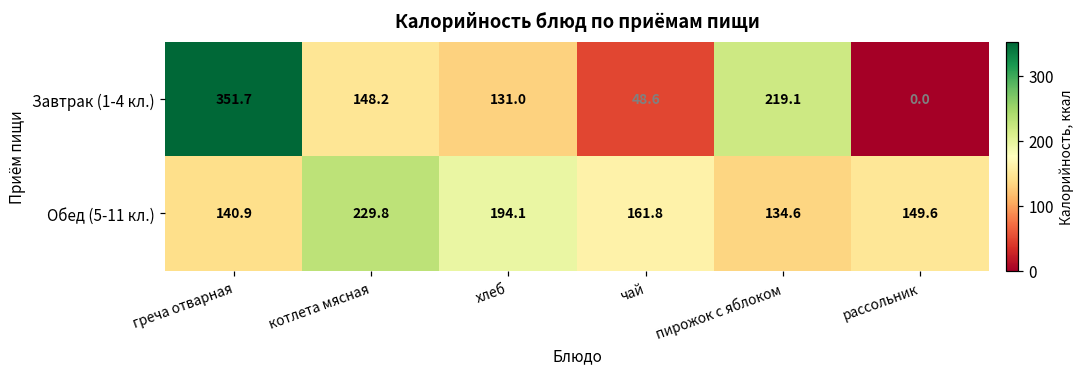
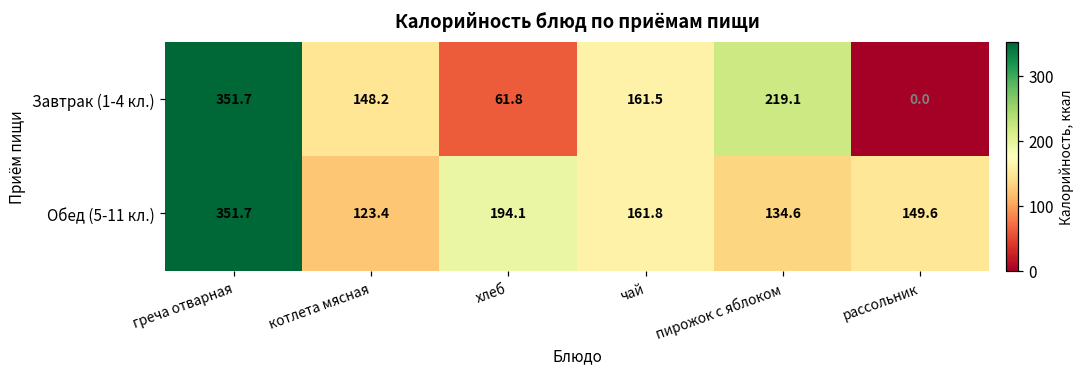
  {
    "Завтрак (1-4 кл.)": {
      "греча отварная": 351.7,
      "котлета мясная": 148.2,
-     "хлеб": 131.0,
-     "чай": 48.6,
+     "хлеб": 61.8,
+     "чай": 161.5,
      "пирожок с яблоком": 219.1,
      "рассольник": 0.0
    },
    "Обед (5-11 кл.)": {
-     "греча отварная": 140.9,
-     "котлета мясная": 229.8,
+     "греча отварная": 351.7,
+     "котлета мясная": 123.4,
      "хлеб": 194.1,
      "чай": 161.8,
      "пирожок с яблоком": 134.6,
      "рассольник": 149.6
    }
  }
